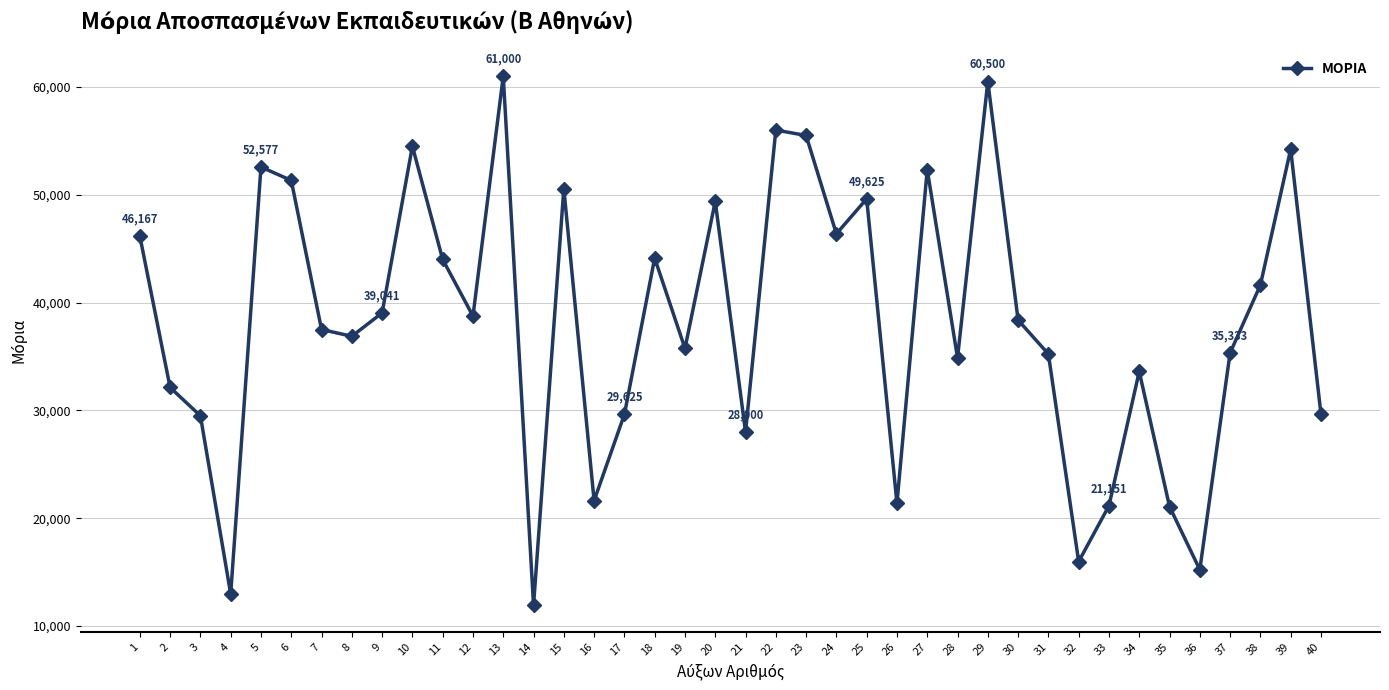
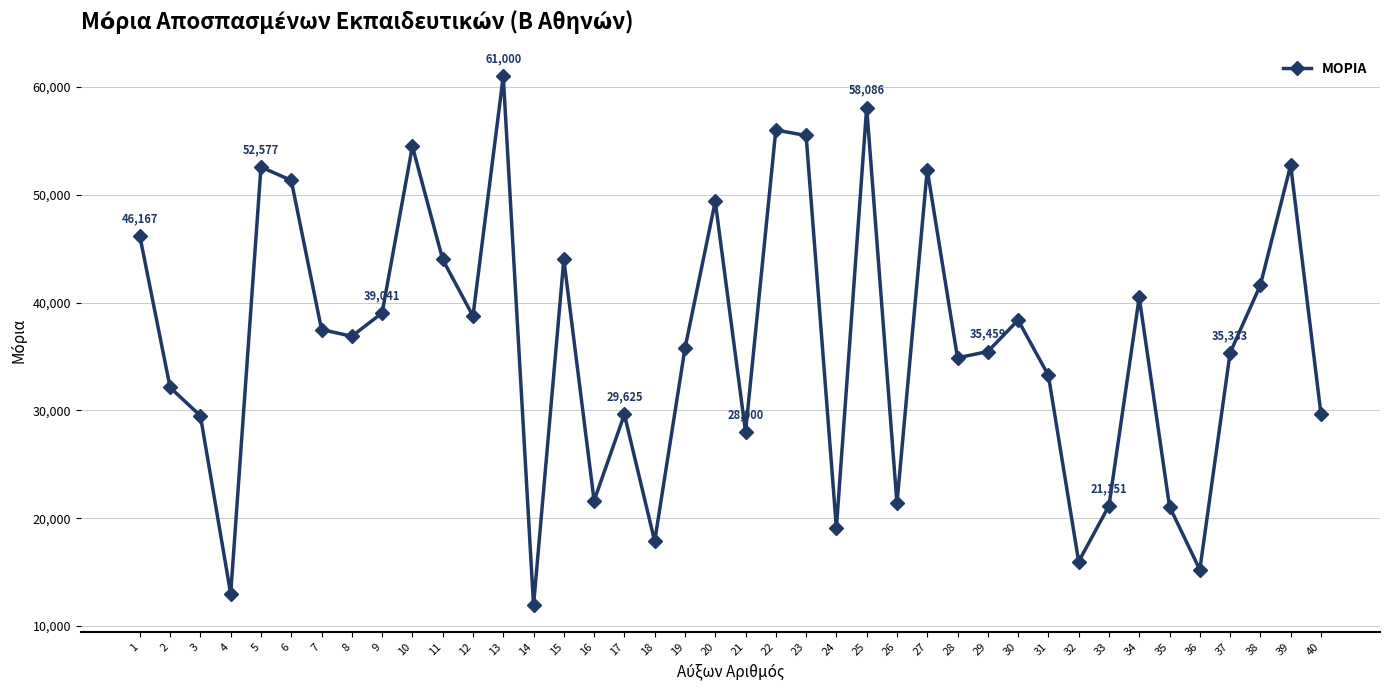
  {
    "1": "46,167",
    "5": "52,577",
    "9": "39,041",
    "13": "61,000",
-   "15": "50,600",
+   "15": "44,000",
    "17": "29,625",
-   "18": "44,100",
+   "18": "17,900",
    "21": "28,000",
-   "24": "46,400",
-   "25": "49,625",
-   "29": "60,500",
-   "31": "35,200",
+   "24": "19,100",
+   "25": "58,086",
+   "29": "35,459",
+   "31": "33,300",
    "33": "21,151",
-   "34": "33,600",
+   "34": "40,500",
    "37": "35,333",
-   "39": "54,200"
+   "39": "52,800"
  }
